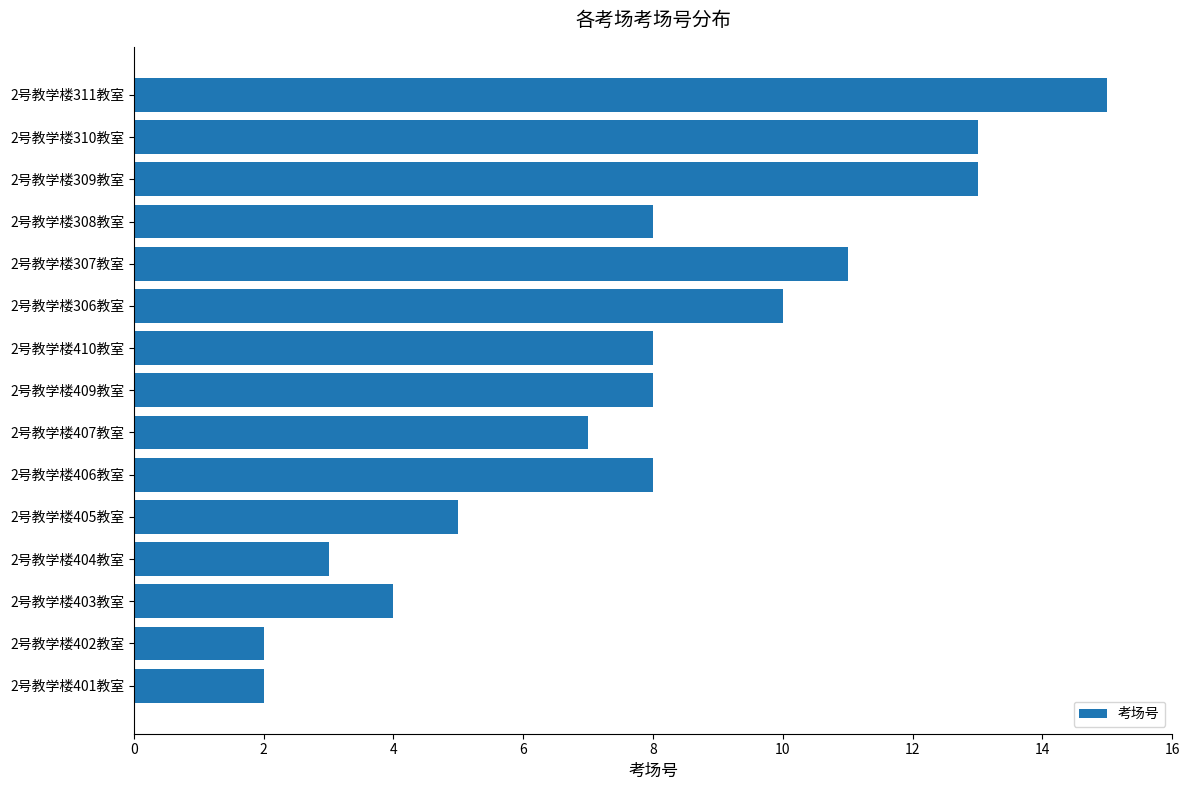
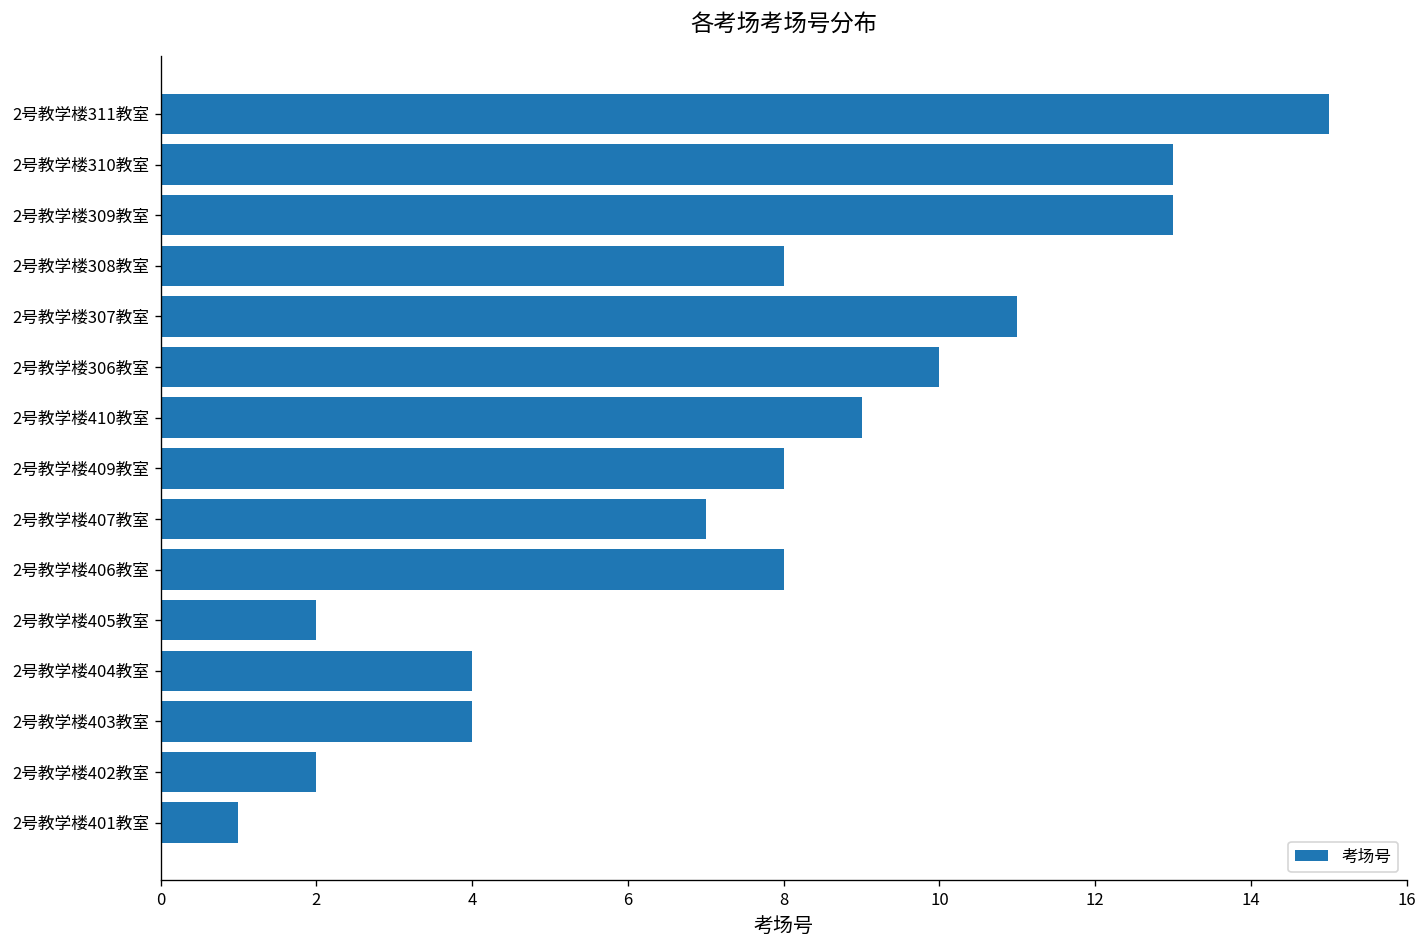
  {
    "2号教学楼311教室": 15,
    "2号教学楼310教室": 13,
    "2号教学楼309教室": 13,
    "2号教学楼308教室": 8,
    "2号教学楼307教室": 11,
    "2号教学楼306教室": 10,
-   "2号教学楼410教室": 8,
+   "2号教学楼410教室": 9,
    "2号教学楼409教室": 8,
    "2号教学楼407教室": 7,
    "2号教学楼406教室": 8,
-   "2号教学楼405教室": 5,
-   "2号教学楼404教室": 3,
+   "2号教学楼405教室": 2,
+   "2号教学楼404教室": 4,
    "2号教学楼403教室": 4,
    "2号教学楼402教室": 2,
-   "2号教学楼401教室": 2
+   "2号教学楼401教室": 1
  }
